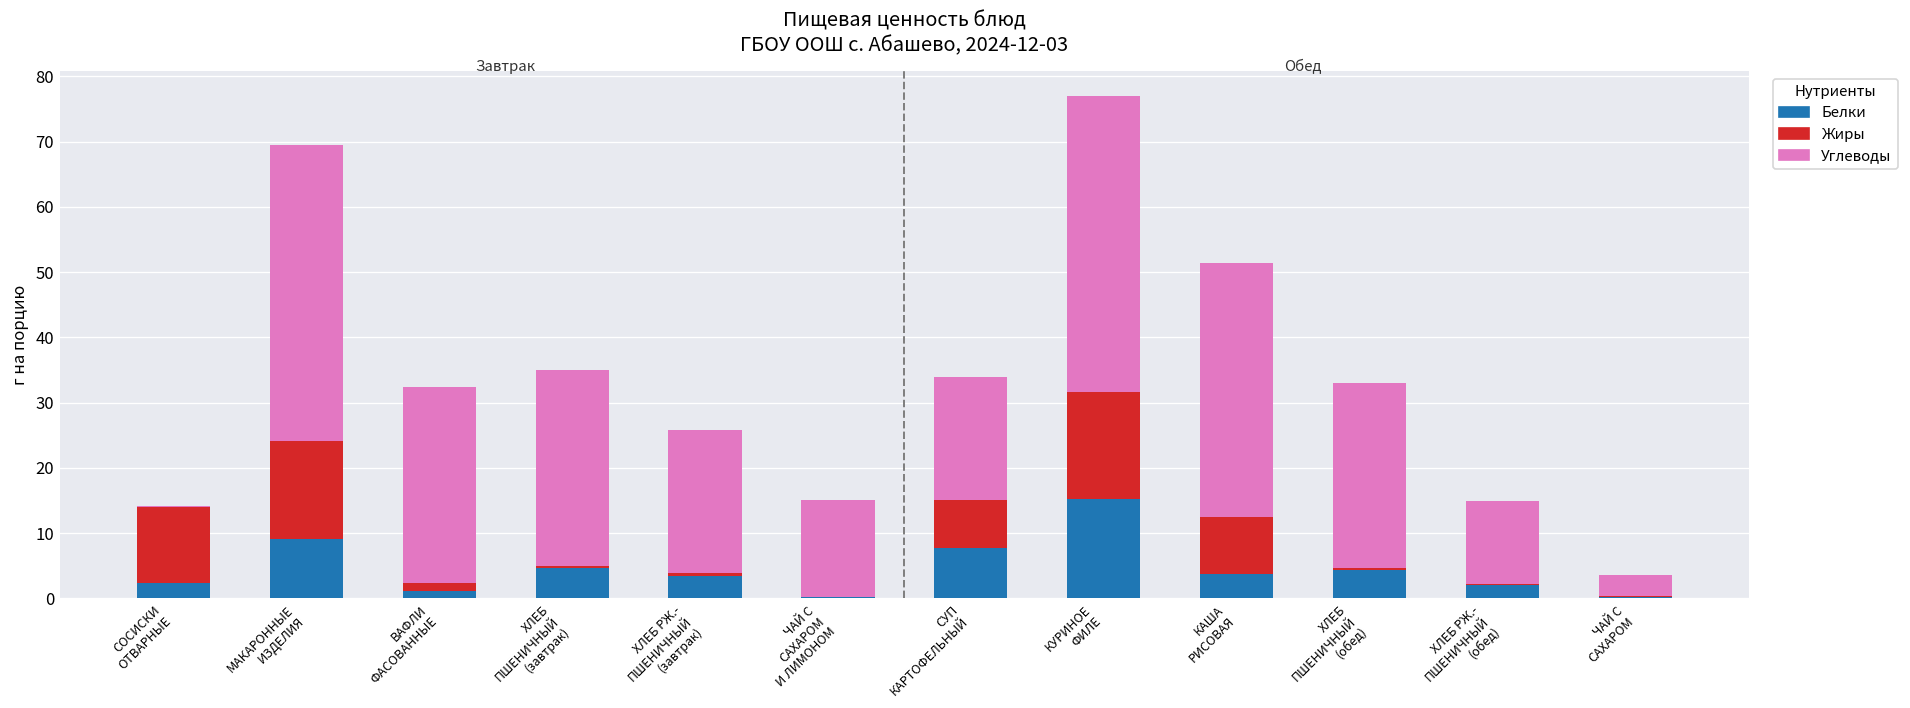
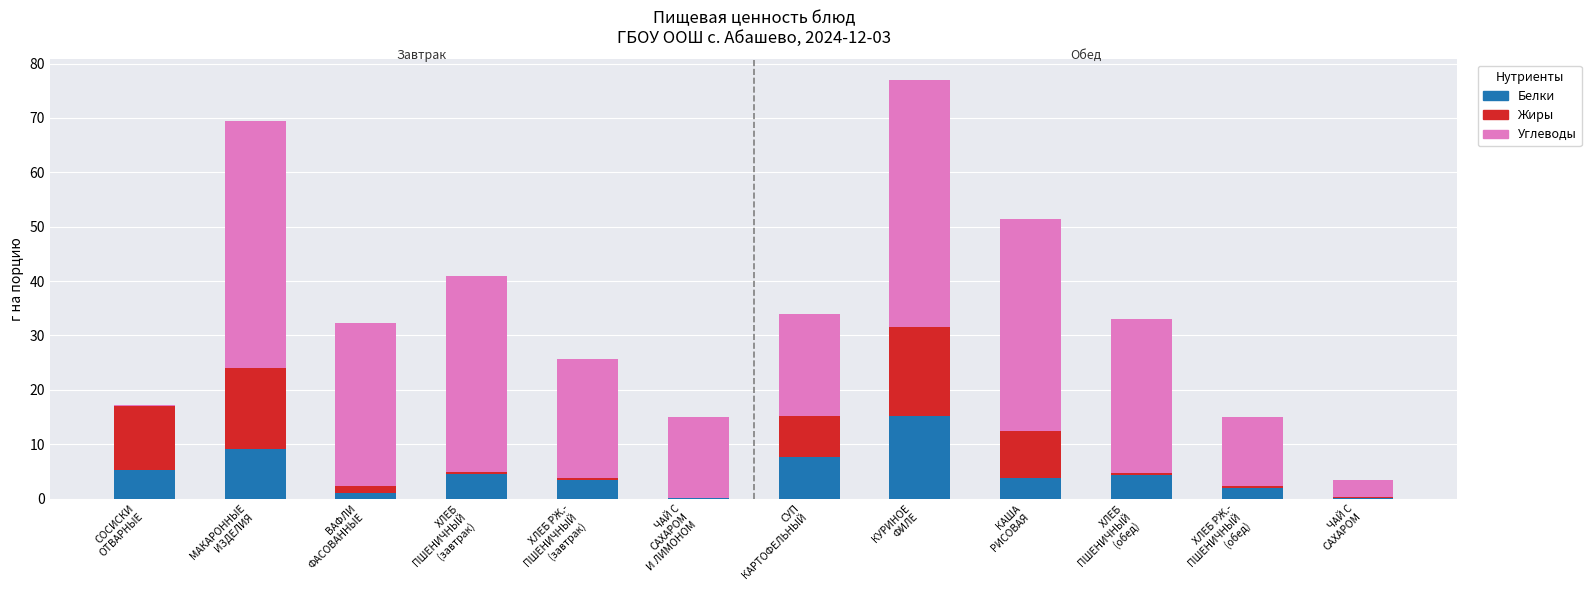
  {
    "Белки": {
-     "СОСИСКИ ОТВАРНЫЕ": 2,
+     "СОСИСКИ ОТВАРНЫЕ": 5,
      "МАКАРОННЫЕ ИЗДЕЛИЯ": 9,
      "ВАФЛИ ФАСОВАННЫЕ": 1,
      "ХЛЕБ ПШЕНИЧНЫЙ (завтрак)": 5,
      "ХЛЕБ РЖ.- ПШЕНИЧНЫЙ (завтрак)": 3,
      "СУП КАРТОФЕЛЬНЫЙ": 8,
      "КУРИНОЕ ФИЛЕ": 15,
      "КАША РИСОВАЯ": 4,
      "ХЛЕБ ПШЕНИЧНЫЙ (обед)": 4,
      "ХЛЕБ РЖ.- ПШЕНИЧНЫЙ (обед)": 2
    },
    "Жиры": {
      "СОСИСКИ ОТВАРНЫЕ": 12,
      "МАКАРОННЫЕ ИЗДЕЛИЯ": 15,
      "ВАФЛИ ФАСОВАННЫЕ": 1,
      "СУП КАРТОФЕЛЬНЫЙ": 7,
      "КУРИНОЕ ФИЛЕ": 16,
      "КАША РИСОВАЯ": 9
    },
    "Углеводы": {
      "МАКАРОННЫЕ ИЗДЕЛИЯ": 45,
      "ВАФЛИ ФАСОВАННЫЕ": 30,
-     "ХЛЕБ ПШЕНИЧНЫЙ (завтрак)": 30,
+     "ХЛЕБ ПШЕНИЧНЫЙ (завтрак)": 36,
      "ХЛЕБ РЖ.- ПШЕНИЧНЫЙ (завтрак)": 22,
      "ЧАЙ С САХАРОМ И ЛИМОНОМ": 15,
      "СУП КАРТОФЕЛЬНЫЙ": 19,
      "КУРИНОЕ ФИЛЕ": 45,
      "КАША РИСОВАЯ": 39,
      "ХЛЕБ ПШЕНИЧНЫЙ (обед)": 28,
      "ХЛЕБ РЖ.- ПШЕНИЧНЫЙ (обед)": 13,
      "ЧАЙ С САХАРОМ": 3
    }
  }
